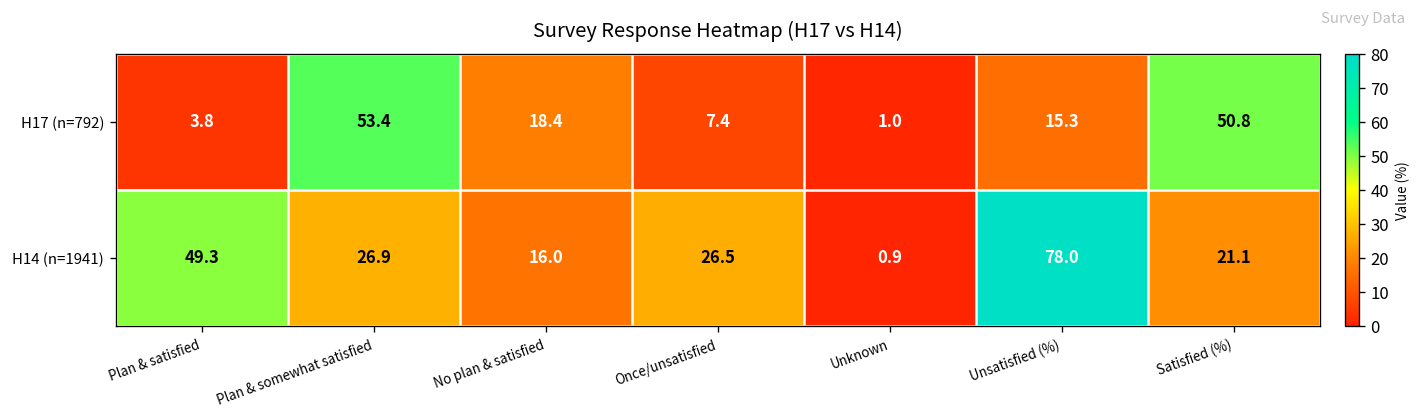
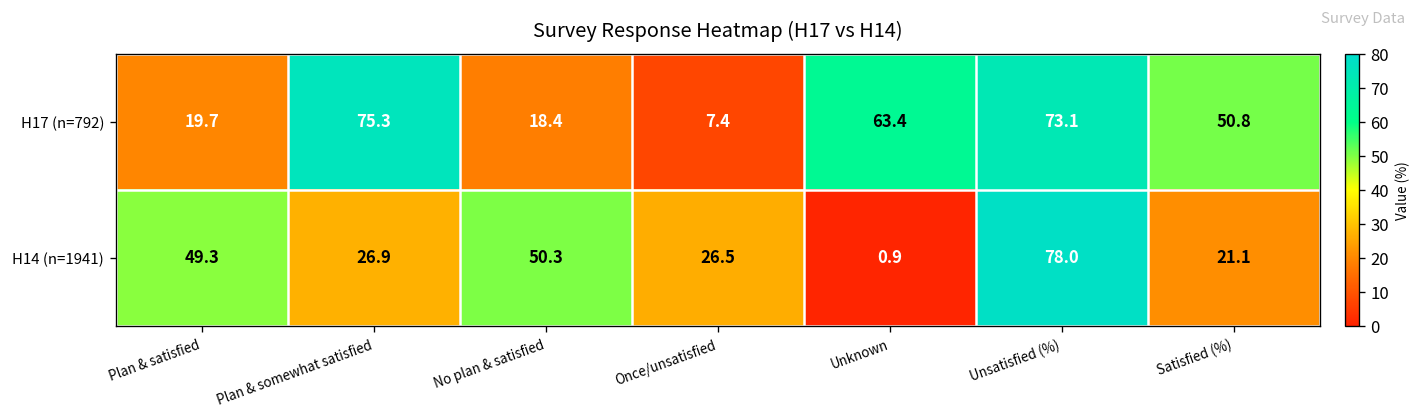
  {
    "H17 (n=792)": {
-     "Plan & satisfied": 3.8,
-     "Plan & somewhat satisfied": 53.4,
+     "Plan & satisfied": 19.7,
+     "Plan & somewhat satisfied": 75.3,
      "No plan & satisfied": 18.4,
      "Once/unsatisfied": 7.4,
-     "Unknown": 1.0,
-     "Unsatisfied (%)": 15.3,
+     "Unknown": 63.4,
+     "Unsatisfied (%)": 73.1,
      "Satisfied (%)": 50.8
    },
    "H14 (n=1941)": {
      "Plan & satisfied": 49.3,
      "Plan & somewhat satisfied": 26.9,
-     "No plan & satisfied": 16.0,
+     "No plan & satisfied": 50.3,
      "Once/unsatisfied": 26.5,
      "Unknown": 0.9,
      "Unsatisfied (%)": 78.0,
      "Satisfied (%)": 21.1
    }
  }
